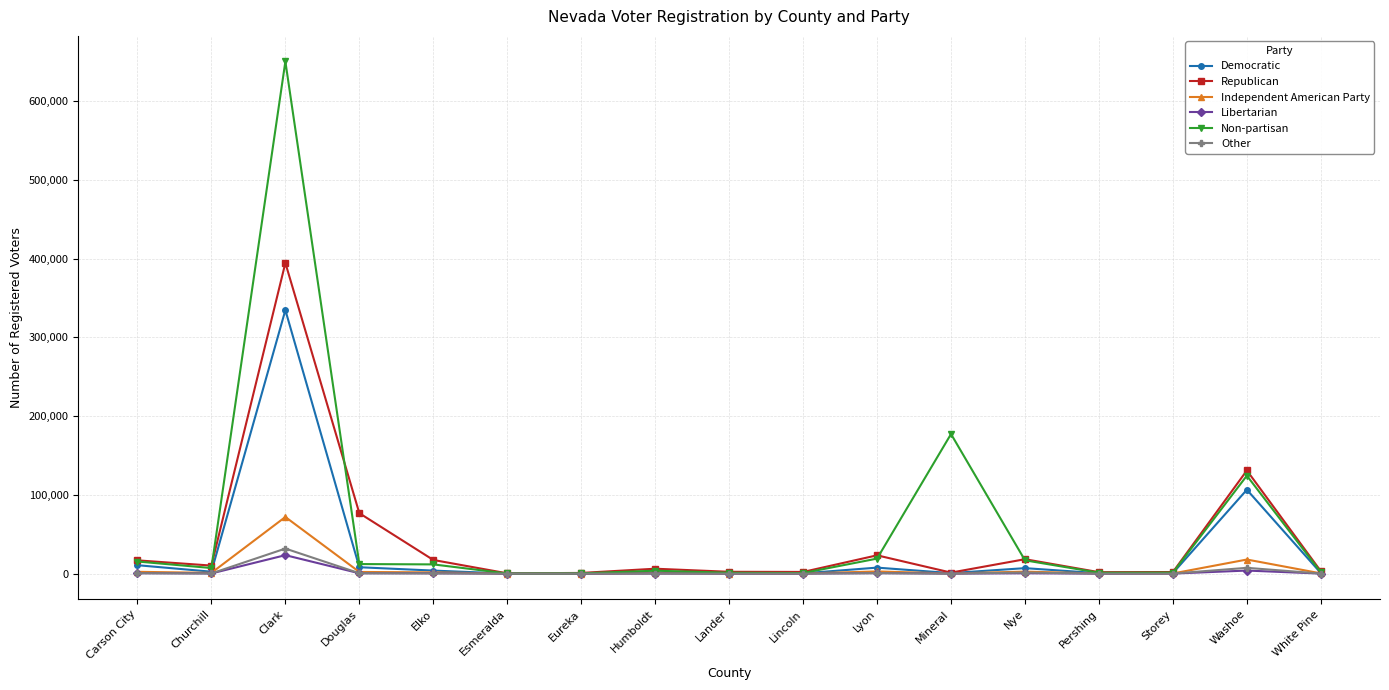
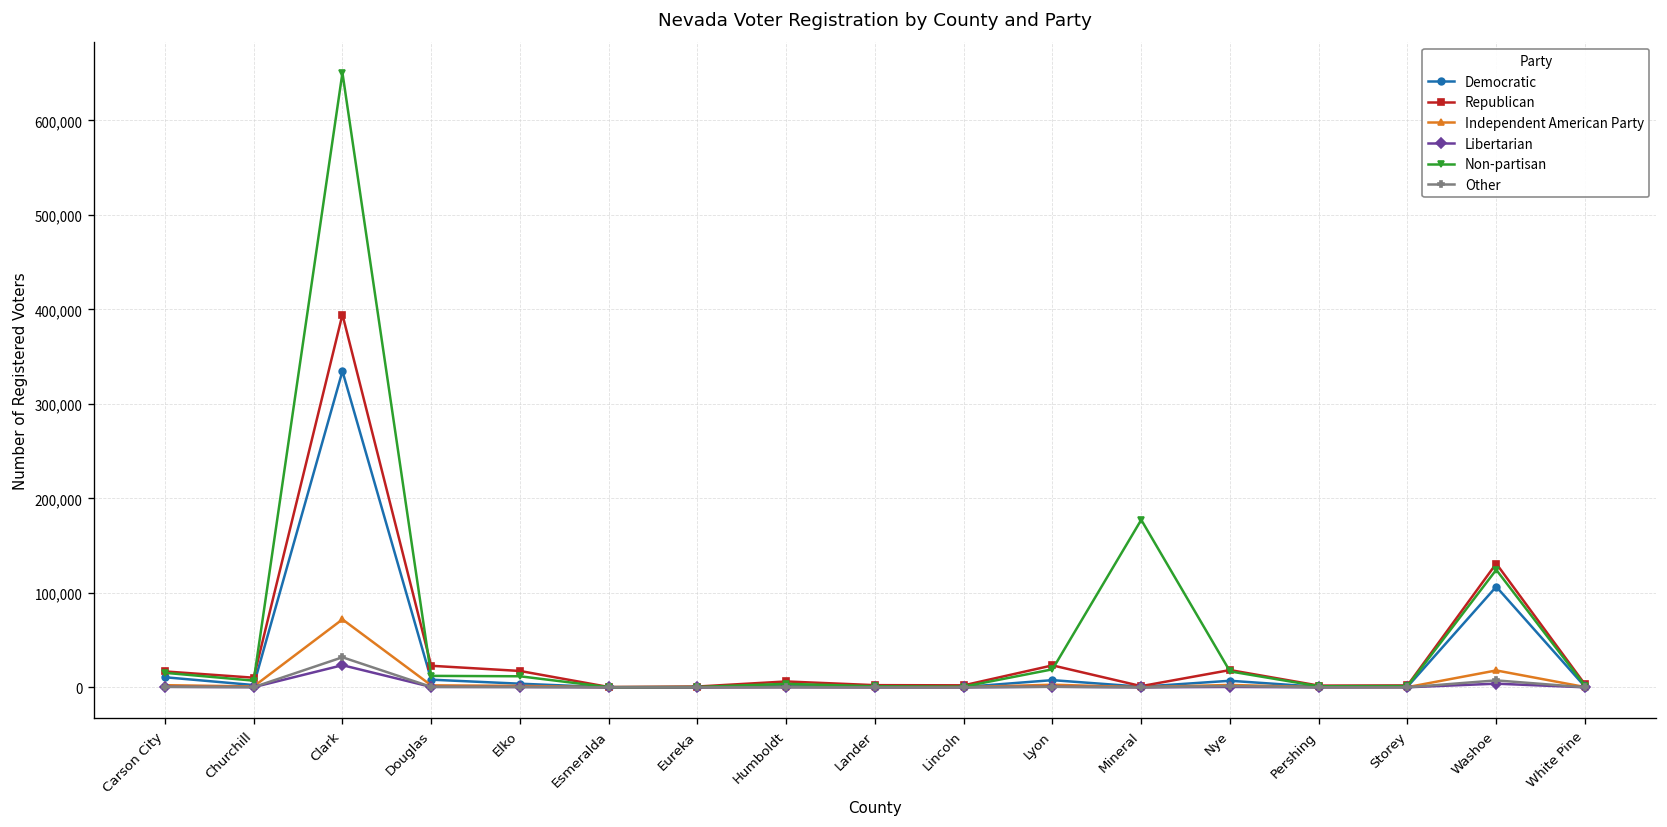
  {
    "Democratic": {
      "Carson City": "10,000",
      "Clark": "330,000",
      "Douglas": "10,000",
      "Lyon": "10,000",
      "Nye": "10,000",
      "Washoe": "110,000"
    },
    "Republican": {
      "Clark": "390,000",
-     "Douglas": "80,000",
+     "Douglas": "20,000",
      "Elko": "20,000",
      "Lyon": "20,000",
      "Washoe": "130,000"
    },
    "Independent American Party": {
      "Clark": "70,000",
      "Washoe": "20,000"
    },
    "Libertarian": {
      "Clark": "20,000",
      "Washoe": "0"
    },
    "Non-partisan": {
      "Clark": "650,000",
      "Douglas": "10,000",
      "Elko": "10,000",
      "Lyon": "20,000",
      "Mineral": "180,000",
      "Washoe": "120,000"
    },
    "Other": {
      "Clark": "30,000",
      "Washoe": "10,000"
    }
  }
